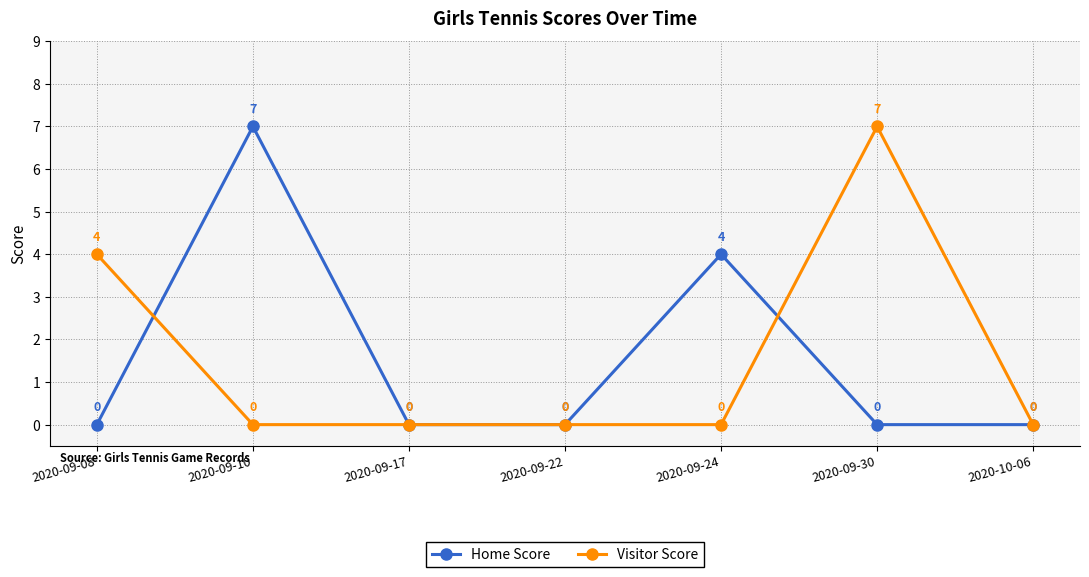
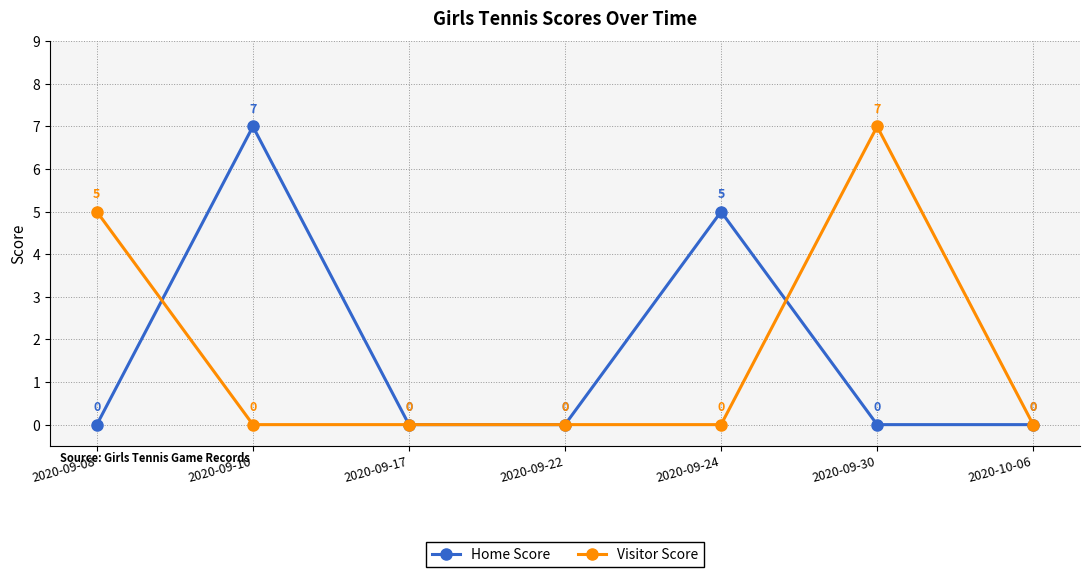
  {
    "Home Score": {
      "2020-09-08": 0,
      "2020-09-10": 7,
-     "2020-09-24": 4,
+     "2020-09-24": 5,
      "2020-09-30": 0
    },
    "Visitor Score": {
-     "2020-09-08": 4,
+     "2020-09-08": 5,
      "2020-09-10": 0,
      "2020-09-24": 0,
      "2020-09-30": 7
    }
  }
